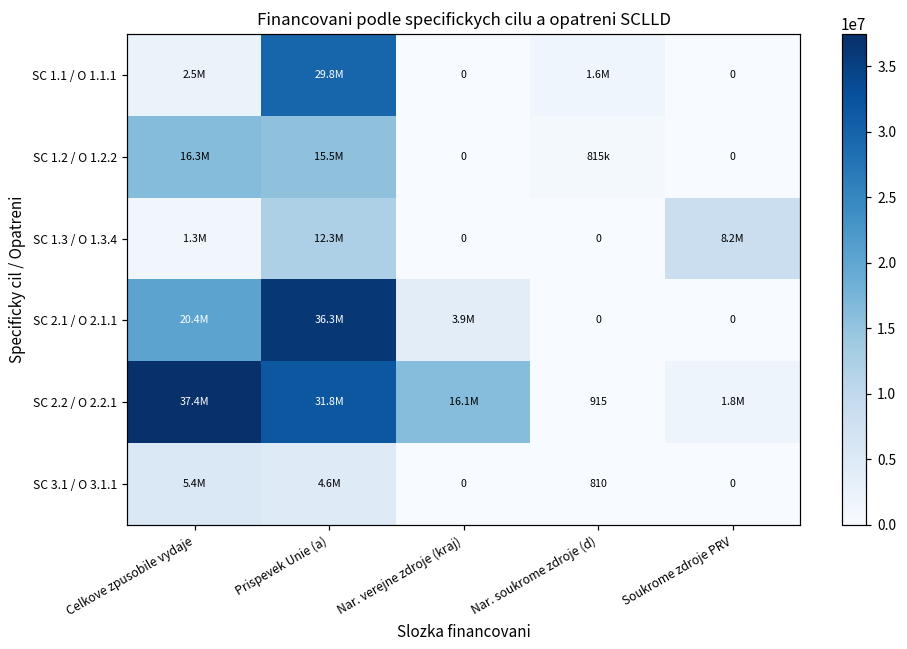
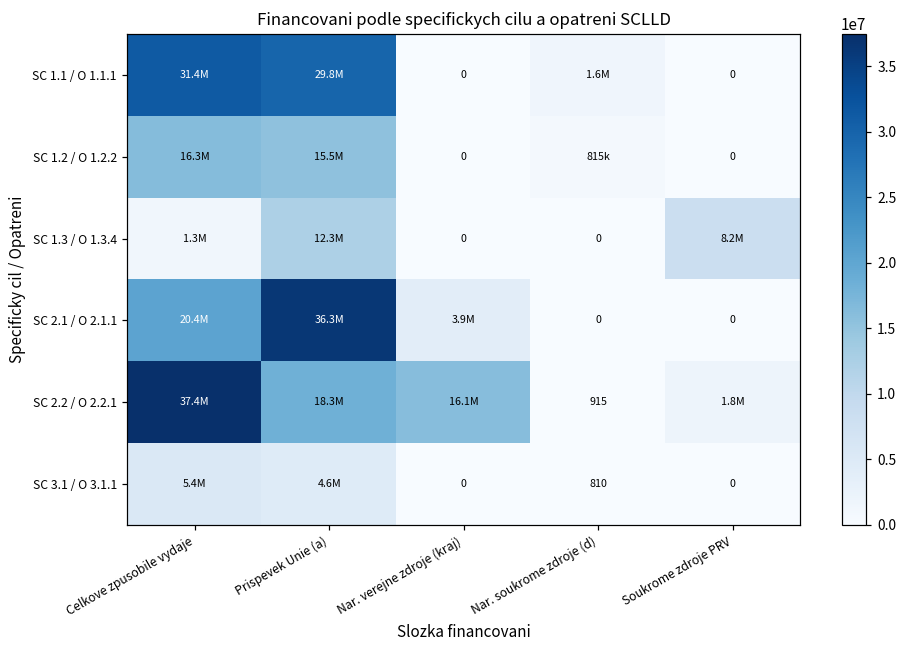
  {
    "SC 1.1 / O 1.1.1": {
-     "Celkove zpusobile vydaje": "2.5M",
+     "Celkove zpusobile vydaje": "31.4M",
      "Prispevek Unie (a)": "29.8M",
      "Nar. verejne zdroje (kraj)": "0",
      "Nar. soukrome zdroje (d)": "1.6M",
      "Soukrome zdroje PRV": "0"
    },
    "SC 1.2 / O 1.2.2": {
      "Celkove zpusobile vydaje": "16.3M",
      "Prispevek Unie (a)": "15.5M",
      "Nar. verejne zdroje (kraj)": "0",
      "Nar. soukrome zdroje (d)": "815k",
      "Soukrome zdroje PRV": "0"
    },
    "SC 1.3 / O 1.3.4": {
      "Celkove zpusobile vydaje": "1.3M",
      "Prispevek Unie (a)": "12.3M",
      "Nar. verejne zdroje (kraj)": "0",
      "Nar. soukrome zdroje (d)": "0",
      "Soukrome zdroje PRV": "8.2M"
    },
    "SC 2.1 / O 2.1.1": {
      "Celkove zpusobile vydaje": "20.4M",
      "Prispevek Unie (a)": "36.3M",
      "Nar. verejne zdroje (kraj)": "3.9M",
      "Nar. soukrome zdroje (d)": "0",
      "Soukrome zdroje PRV": "0"
    },
    "SC 2.2 / O 2.2.1": {
      "Celkove zpusobile vydaje": "37.4M",
-     "Prispevek Unie (a)": "31.8M",
+     "Prispevek Unie (a)": "18.3M",
      "Nar. verejne zdroje (kraj)": "16.1M",
      "Nar. soukrome zdroje (d)": "915",
      "Soukrome zdroje PRV": "1.8M"
    },
    "SC 3.1 / O 3.1.1": {
      "Celkove zpusobile vydaje": "5.4M",
      "Prispevek Unie (a)": "4.6M",
      "Nar. verejne zdroje (kraj)": "0",
      "Nar. soukrome zdroje (d)": "810",
      "Soukrome zdroje PRV": "0"
    }
  }
